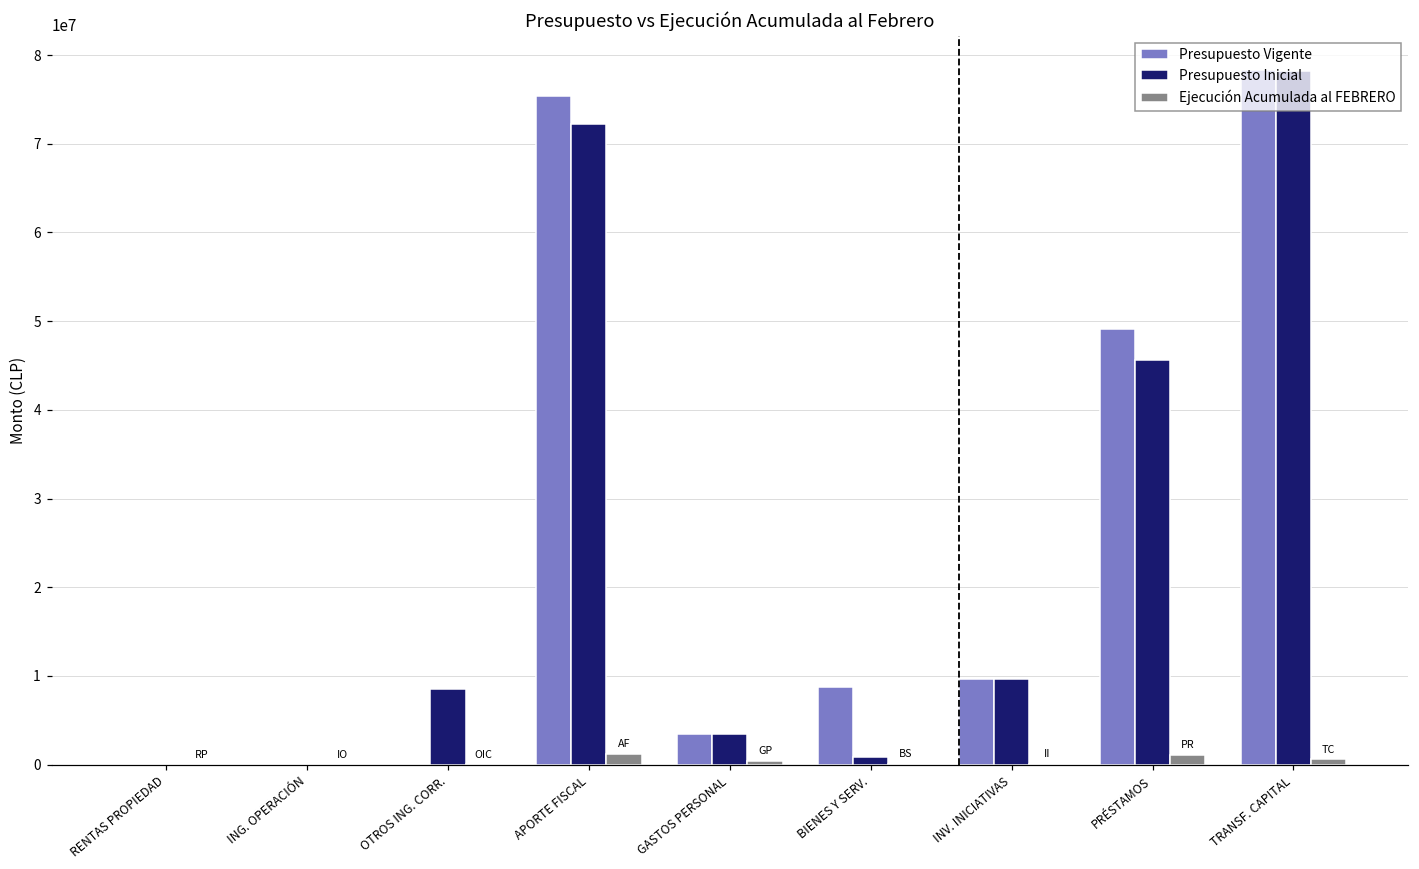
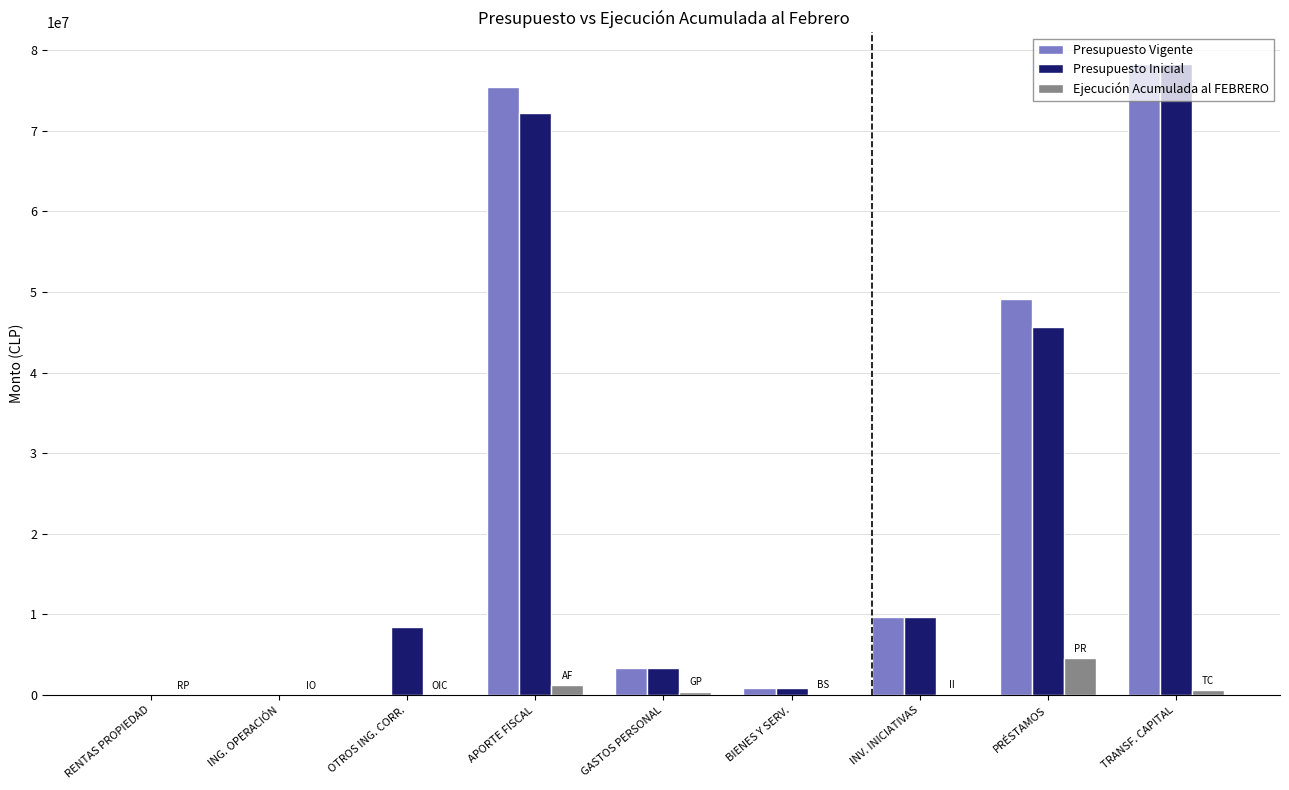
  {
    "Presupuesto Vigente": {
      "APORTE FISCAL": 75000000,
      "GASTOS PERSONAL": 3000000,
-     "BIENES Y SERV.": 9000000,
+     "BIENES Y SERV.": 1000000,
      "INV. INICIATIVAS": 10000000,
      "PRÉSTAMOS": 49000000
    },
    "Presupuesto Inicial": {
      "OTROS ING. CORR.": 8000000,
      "APORTE FISCAL": 72000000,
      "GASTOS PERSONAL": 3000000,
      "BIENES Y SERV.": 1000000,
      "INV. INICIATIVAS": 10000000,
      "PRÉSTAMOS": 46000000
    },
    "Ejecución Acumulada al FEBRERO": {
      "APORTE FISCAL": 1000000,
      "GASTOS PERSONAL": 0,
-     "PRÉSTAMOS": 1000000,
+     "PRÉSTAMOS": 5000000,
      "TRANSF. CAPITAL": 1000000
    }
  }
